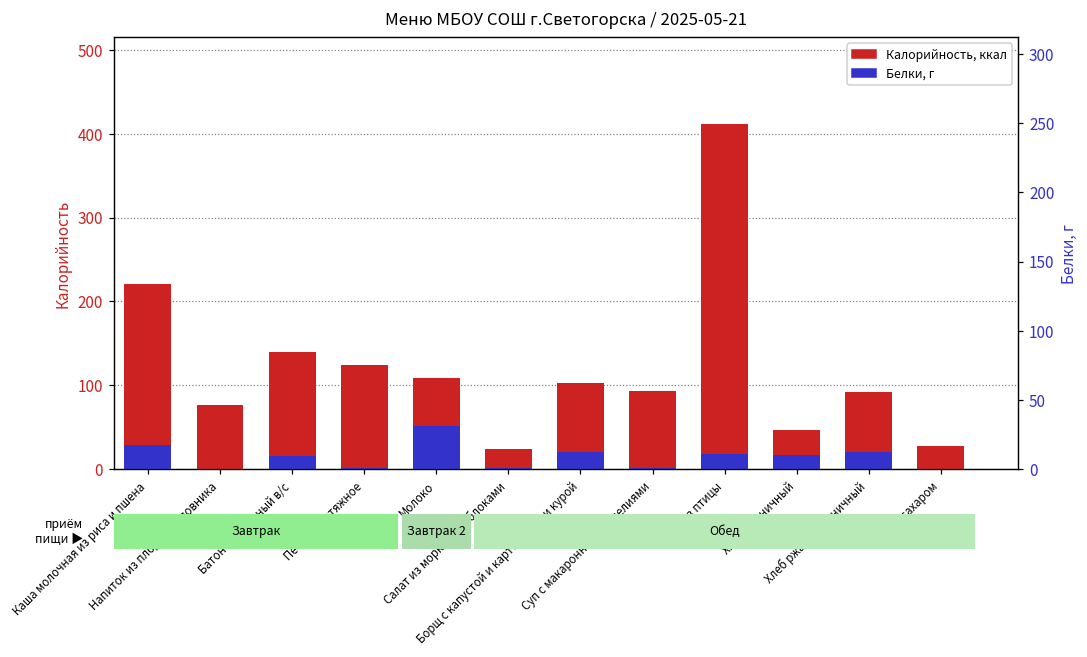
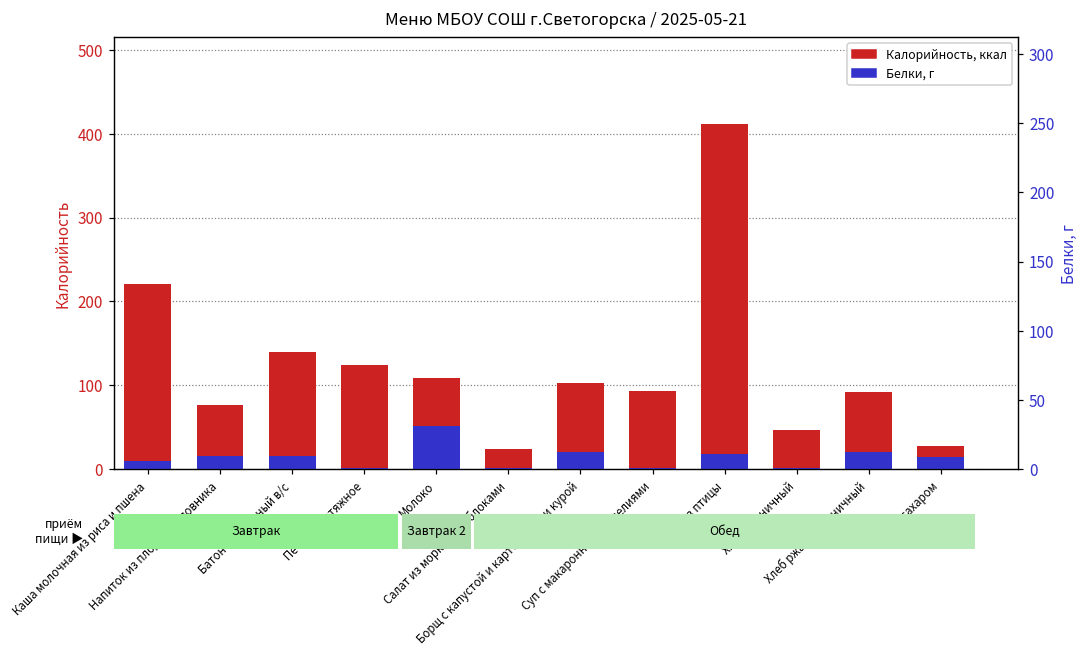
  {
    "Белки, г": {
-     "Каша молочная из риса и пшена": 30,
-     "Напиток из плодов шиповника": 0,
-     "Хлеб пшеничный": 20,
-     "Чай с сахаром": 0
+     "Каша молочная из риса и пшена": 10,
+     "Напиток из плодов шиповника": 20,
+     "Хлеб пшеничный": 0,
+     "Чай с сахаром": 10
    }
  }
